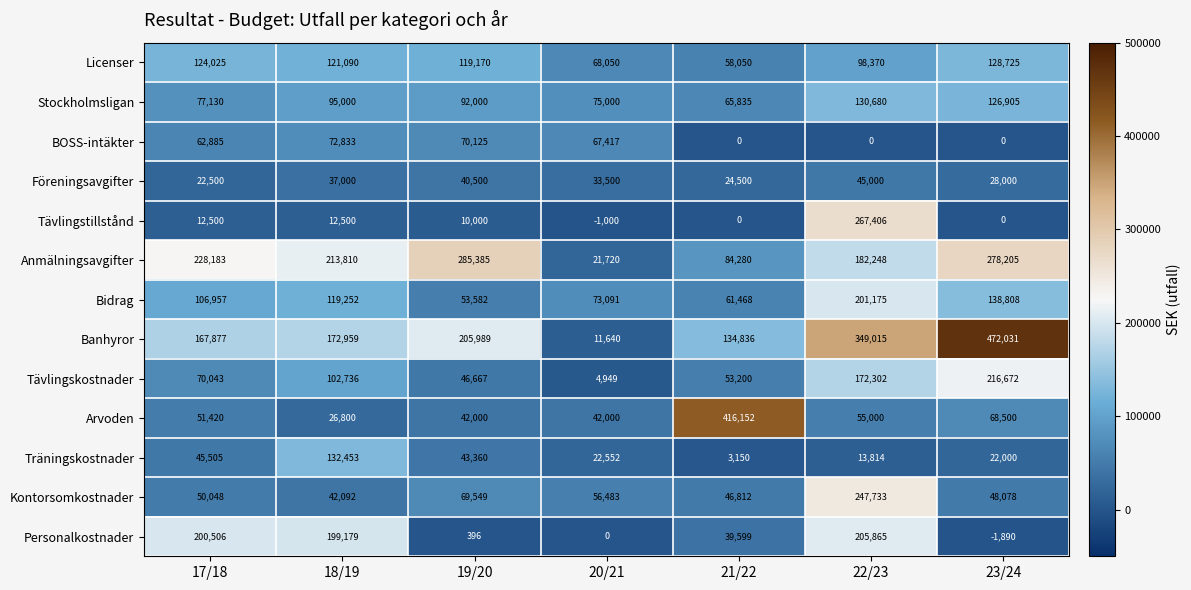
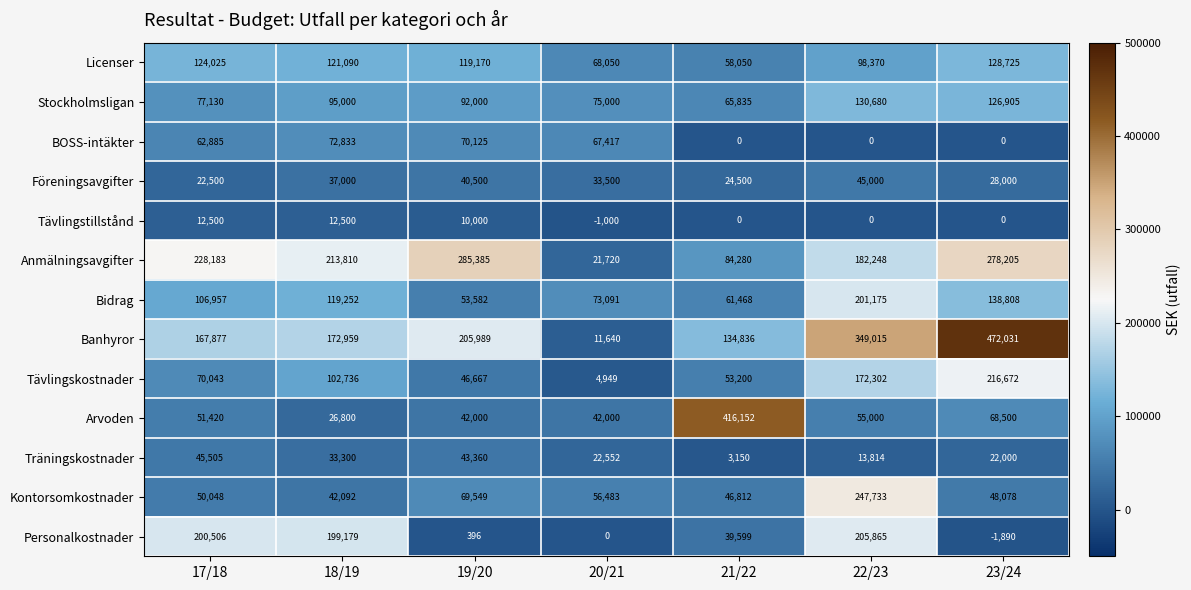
  {
    "Licenser": {
      "17/18": "124,025",
      "18/19": "121,090",
      "19/20": "119,170",
      "20/21": "68,050",
      "21/22": "58,050",
      "22/23": "98,370",
      "23/24": "128,725"
    },
    "Stockholmsligan": {
      "17/18": "77,130",
      "18/19": "95,000",
      "19/20": "92,000",
      "20/21": "75,000",
      "21/22": "65,835",
      "22/23": "130,680",
      "23/24": "126,905"
    },
    "BOSS-intäkter": {
      "17/18": "62,885",
      "18/19": "72,833",
      "19/20": "70,125",
      "20/21": "67,417",
      "21/22": "0",
      "22/23": "0",
      "23/24": "0"
    },
    "Föreningsavgifter": {
      "17/18": "22,500",
      "18/19": "37,000",
      "19/20": "40,500",
      "20/21": "33,500",
      "21/22": "24,500",
      "22/23": "45,000",
      "23/24": "28,000"
    },
    "Tävlingstillstånd": {
      "17/18": "12,500",
      "18/19": "12,500",
      "19/20": "10,000",
      "20/21": "-1,000",
      "21/22": "0",
-     "22/23": "267,406",
+     "22/23": "0",
      "23/24": "0"
    },
    "Anmälningsavgifter": {
      "17/18": "228,183",
      "18/19": "213,810",
      "19/20": "285,385",
      "20/21": "21,720",
      "21/22": "84,280",
      "22/23": "182,248",
      "23/24": "278,205"
    },
    "Bidrag": {
      "17/18": "106,957",
      "18/19": "119,252",
      "19/20": "53,582",
      "20/21": "73,091",
      "21/22": "61,468",
      "22/23": "201,175",
      "23/24": "138,808"
    },
    "Banhyror": {
      "17/18": "167,877",
      "18/19": "172,959",
      "19/20": "205,989",
      "20/21": "11,640",
      "21/22": "134,836",
      "22/23": "349,015",
      "23/24": "472,031"
    },
    "Tävlingskostnader": {
      "17/18": "70,043",
      "18/19": "102,736",
      "19/20": "46,667",
      "20/21": "4,949",
      "21/22": "53,200",
      "22/23": "172,302",
      "23/24": "216,672"
    },
    "Arvoden": {
      "17/18": "51,420",
      "18/19": "26,800",
      "19/20": "42,000",
      "20/21": "42,000",
      "21/22": "416,152",
      "22/23": "55,000",
      "23/24": "68,500"
    },
    "Träningskostnader": {
      "17/18": "45,505",
-     "18/19": "132,453",
+     "18/19": "33,300",
      "19/20": "43,360",
      "20/21": "22,552",
      "21/22": "3,150",
      "22/23": "13,814",
      "23/24": "22,000"
    },
    "Kontorsomkostnader": {
      "17/18": "50,048",
      "18/19": "42,092",
      "19/20": "69,549",
      "20/21": "56,483",
      "21/22": "46,812",
      "22/23": "247,733",
      "23/24": "48,078"
    },
    "Personalkostnader": {
      "17/18": "200,506",
      "18/19": "199,179",
      "19/20": "396",
      "20/21": "0",
      "21/22": "39,599",
      "22/23": "205,865",
      "23/24": "-1,890"
    }
  }
